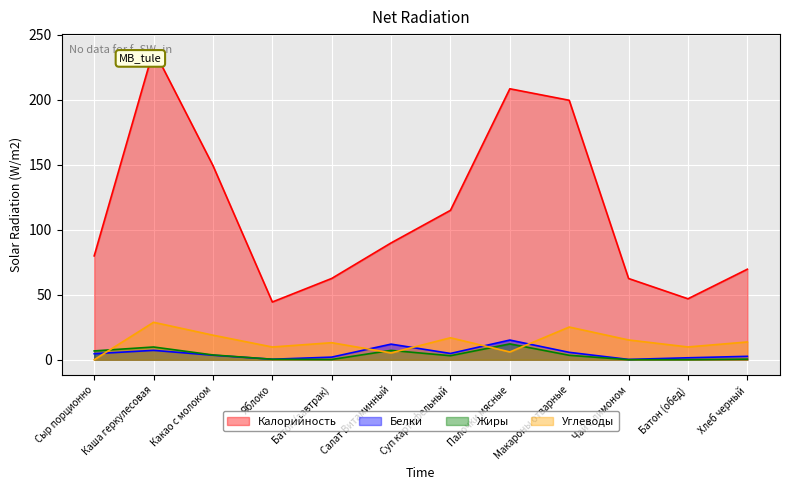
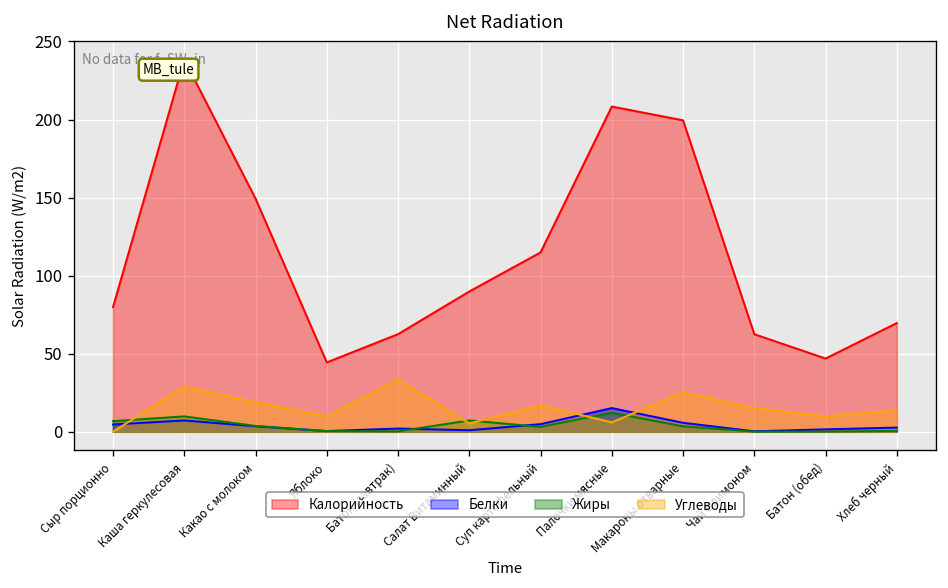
  {
    "Калорийность": {
      "Сыр порционно": 80,
      "Каша геркулесовая": 238,
      "Какао с молоком": 149,
      "Яблоко": 44,
      "Батон (завтрак)": 63,
      "Салат Витаминный": 90,
      "Суп картофельный": 115,
      "Палочки мясные": 208,
      "Макароны отварные": 199,
      "Чай с лимоном": 62,
      "Батон (обед)": 47,
      "Хлеб черный": 70
    },
    "Белки": {
      "Сыр порционно": 5,
      "Каша геркулесовая": 7,
-     "Салат Витаминный": 12,
+     "Салат Витаминный": 1,
      "Палочки мясные": 15,
      "Макароны отварные": 6,
      "Хлеб черный": 3
    },
    "Жиры": {
      "Сыр порционно": 7,
      "Каша геркулесовая": 10,
      "Палочки мясные": 12,
      "Макароны отварные": 3,
      "Хлеб черный": 0
    },
    "Углеводы": {
      "Сыр порционно": 0,
      "Каша геркулесовая": 29,
      "Какао с молоком": 19,
      "Яблоко": 10,
-     "Батон (завтрак)": 13,
+     "Батон (завтрак)": 33,
      "Суп картофельный": 17,
      "Палочки мясные": 6,
      "Макароны отварные": 25,
      "Чай с лимоном": 15,
      "Батон (обед)": 10,
      "Хлеб черный": 14
    }
  }
